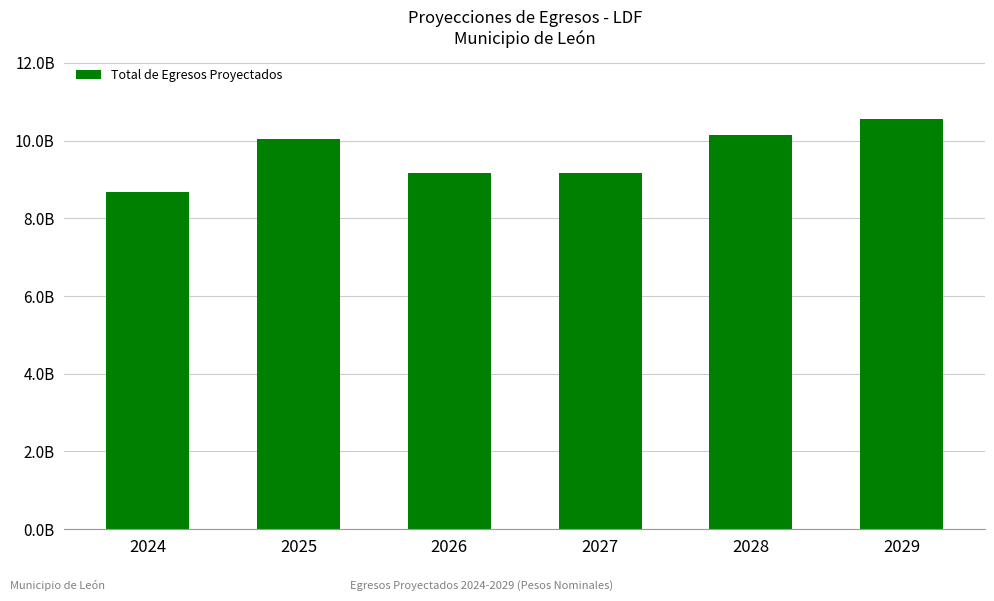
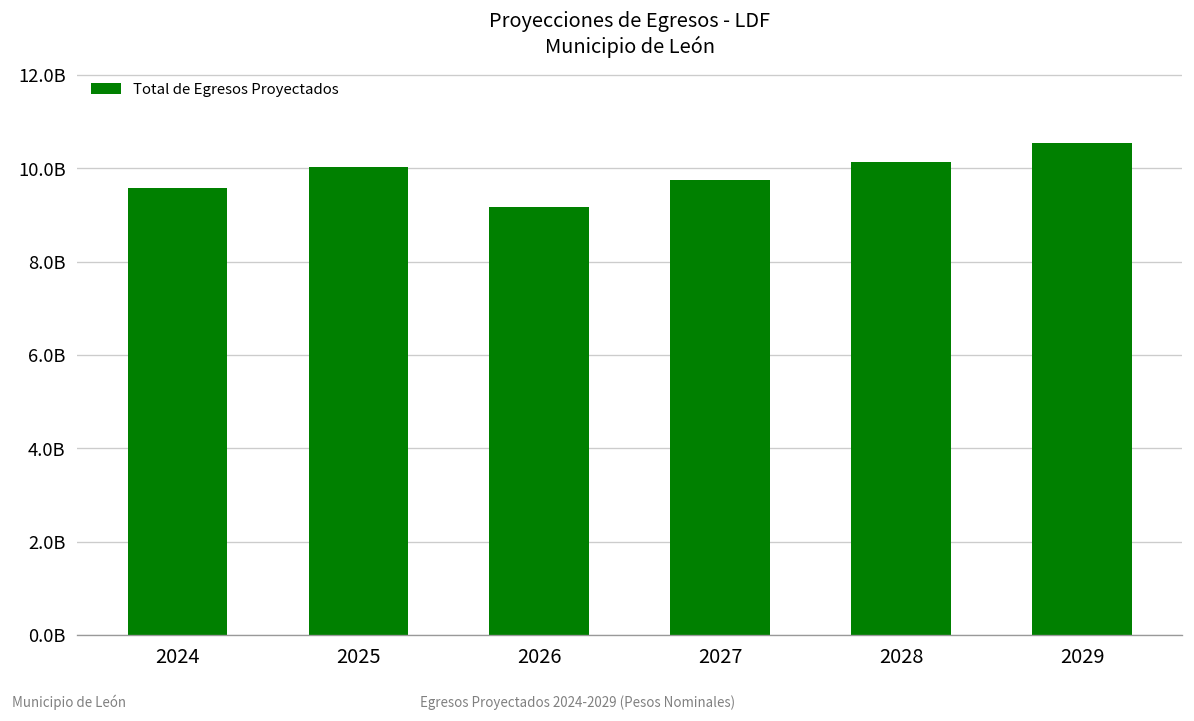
  {
-   "2024": 8700000000,
+   "2024": 9600000000,
    "2025": 10000000000,
    "2026": 9200000000,
-   "2027": 9200000000,
+   "2027": 9800000000,
    "2028": 10100000000,
    "2029": 10500000000
  }
